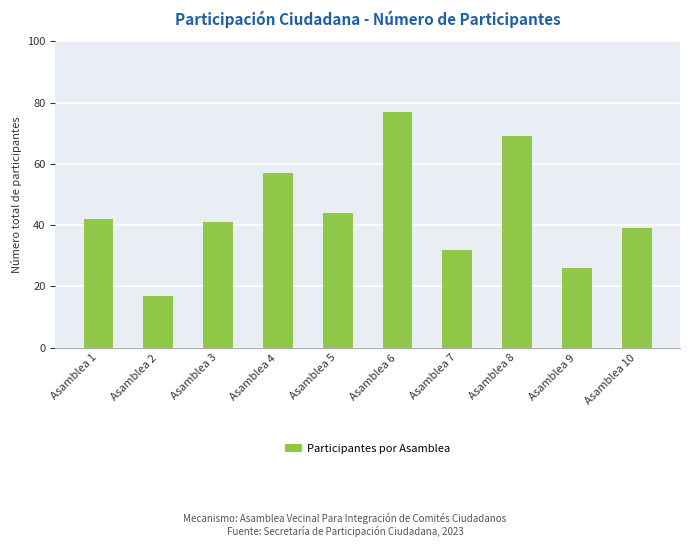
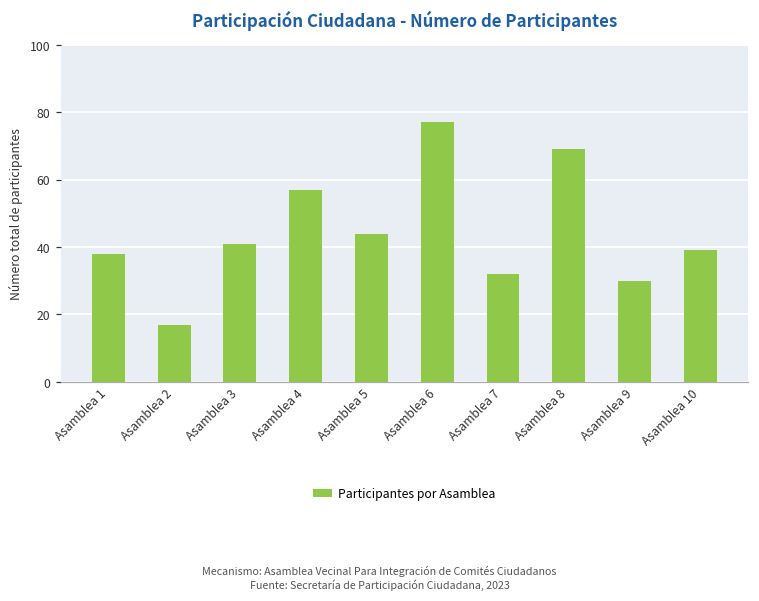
  {
-   "Asamblea 1": 42,
+   "Asamblea 1": 38,
    "Asamblea 2": 17,
    "Asamblea 3": 41,
    "Asamblea 4": 57,
    "Asamblea 5": 44,
    "Asamblea 6": 77,
    "Asamblea 7": 32,
    "Asamblea 8": 69,
-   "Asamblea 9": 26,
+   "Asamblea 9": 30,
    "Asamblea 10": 39
  }
